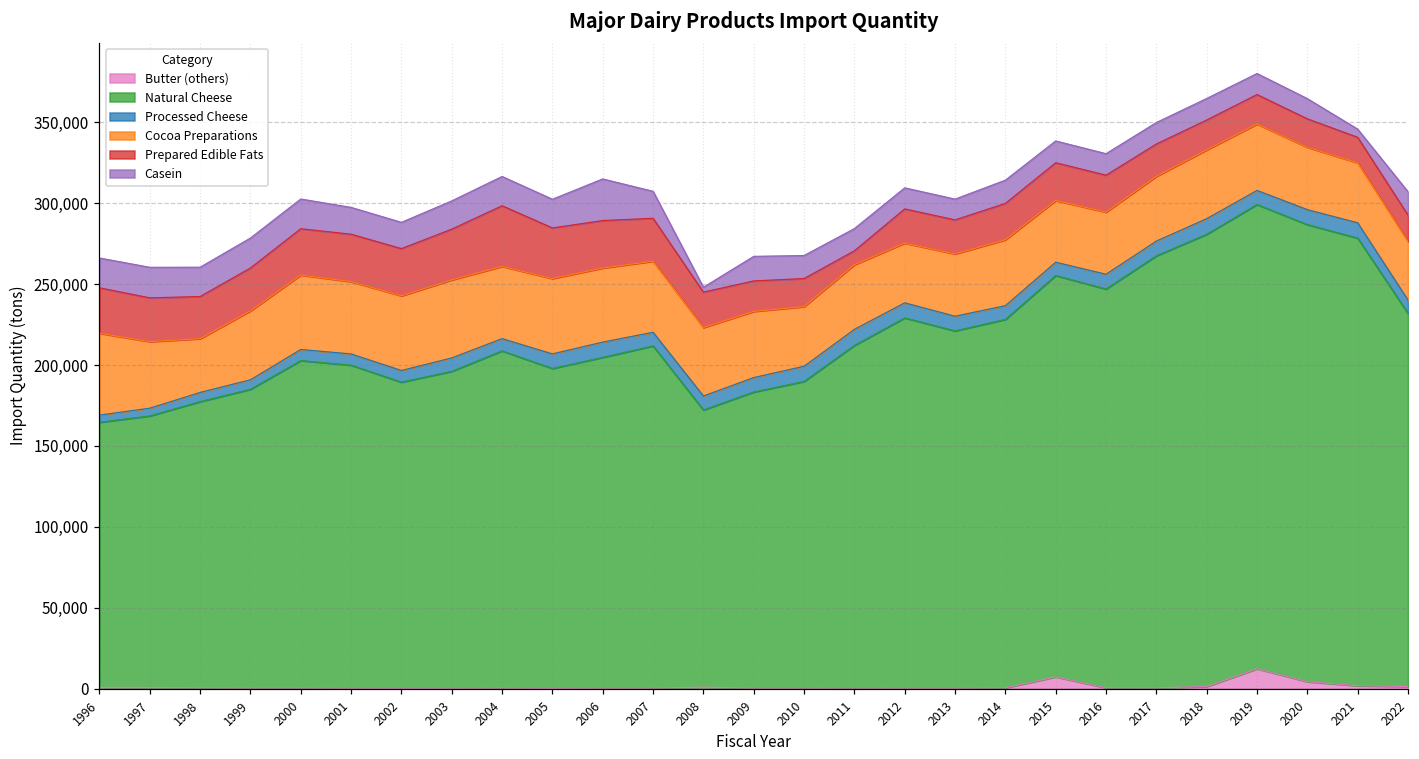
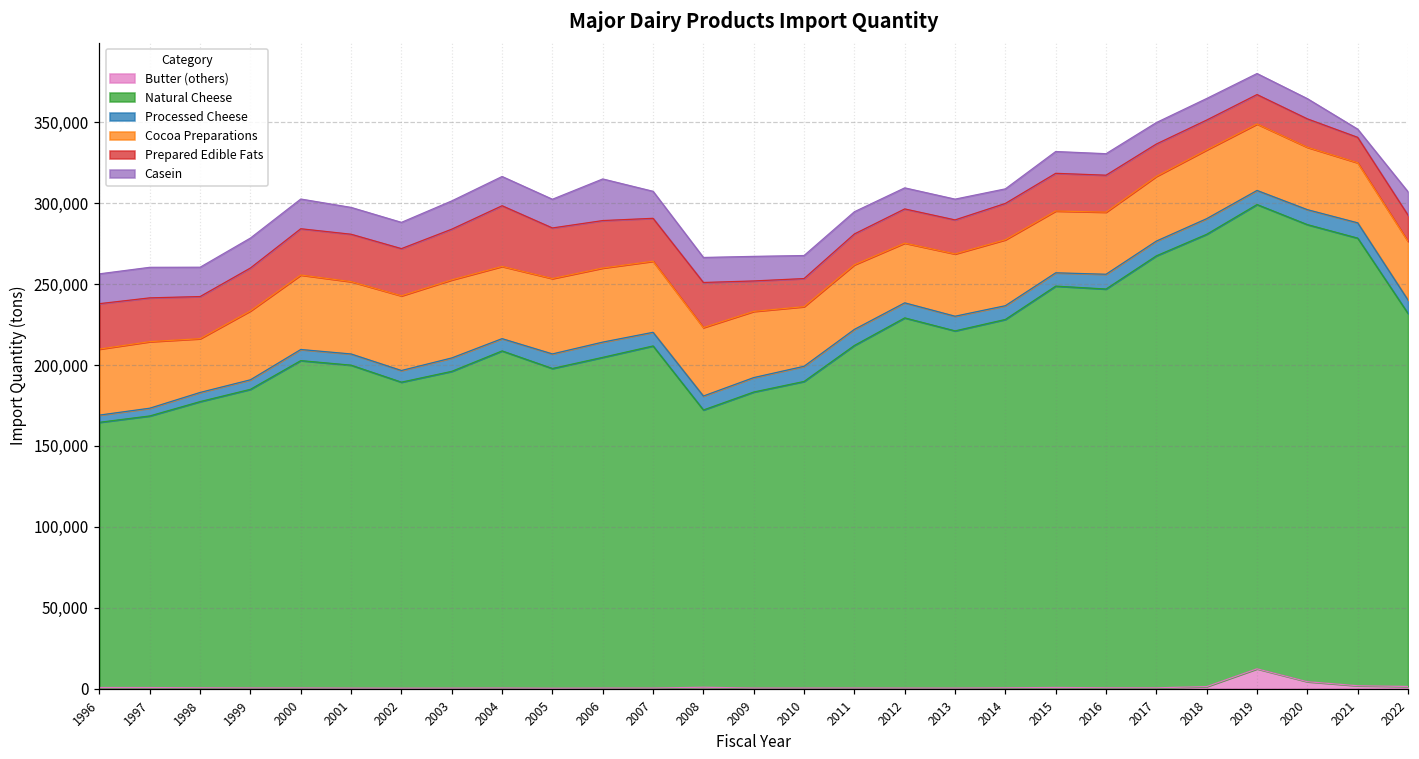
  {
    "Butter (others)": {
      "1996": "1,000",
      "1997": "1,000",
      "1998": "1,000",
      "1999": "0",
      "2000": "0",
      "2001": "0",
      "2002": "0",
      "2003": "0",
      "2004": "0",
      "2005": "0",
      "2006": "0",
      "2007": "0",
      "2008": "1,000",
      "2009": "0",
      "2010": "0",
      "2011": "0",
      "2012": "0",
      "2013": "0",
      "2014": "1,000",
-     "2015": "7,000",
+     "2015": "1,000",
      "2016": "1,000",
      "2017": "1,000",
      "2018": "1,000",
      "2019": "12,000",
      "2020": "4,000",
      "2021": "2,000",
      "2022": "1,000"
    },
    "Natural Cheese": {
      "1996": "164,000",
      "1997": "168,000",
      "1998": "177,000",
      "1999": "185,000",
      "2000": "202,000",
      "2001": "200,000",
      "2002": "189,000",
      "2003": "196,000",
      "2004": "208,000",
      "2005": "198,000",
      "2006": "204,000",
      "2007": "211,000",
      "2008": "171,000",
      "2009": "183,000",
      "2010": "189,000",
      "2011": "212,000",
      "2012": "229,000",
      "2013": "221,000",
      "2014": "228,000",
      "2015": "248,000",
      "2016": "246,000",
      "2017": "267,000",
      "2018": "280,000",
      "2019": "287,000",
      "2020": "282,000",
      "2021": "277,000",
      "2022": "231,000"
    },
    "Processed Cheese": {
      "1996": "4,000",
      "1997": "5,000",
      "1998": "6,000",
      "1999": "6,000",
      "2000": "7,000",
      "2001": "7,000",
      "2002": "7,000",
      "2003": "8,000",
      "2004": "8,000",
      "2005": "9,000",
      "2006": "9,000",
      "2007": "8,000",
      "2008": "9,000",
      "2009": "9,000",
      "2010": "9,000",
      "2011": "10,000",
      "2012": "9,000",
      "2013": "9,000",
      "2014": "8,000",
      "2015": "8,000",
      "2016": "9,000",
      "2017": "9,000",
      "2018": "10,000",
      "2019": "9,000",
      "2020": "9,000",
      "2021": "9,000",
      "2022": "8,000"
    },
    "Cocoa Preparations": {
-     "1996": "51,000",
+     "1996": "41,000",
      "1997": "41,000",
      "1998": "33,000",
      "1999": "43,000",
      "2000": "46,000",
      "2001": "45,000",
      "2002": "46,000",
      "2003": "48,000",
      "2004": "45,000",
      "2005": "47,000",
      "2006": "46,000",
      "2007": "44,000",
      "2008": "42,000",
      "2009": "41,000",
      "2010": "37,000",
      "2011": "40,000",
      "2012": "37,000",
      "2013": "39,000",
      "2014": "41,000",
      "2015": "38,000",
      "2016": "38,000",
      "2017": "40,000",
      "2018": "42,000",
      "2019": "41,000",
      "2020": "39,000",
      "2021": "37,000",
      "2022": "36,000"
    },
    "Prepared Edible Fats": {
      "1996": "28,000",
      "1997": "27,000",
      "1998": "26,000",
      "1999": "27,000",
      "2000": "29,000",
      "2001": "29,000",
      "2002": "29,000",
      "2003": "31,000",
      "2004": "38,000",
      "2005": "31,000",
      "2006": "29,000",
      "2007": "27,000",
-     "2008": "22,000",
+     "2008": "28,000",
      "2009": "19,000",
      "2010": "17,000",
-     "2011": "9,000",
+     "2011": "19,000",
      "2012": "21,000",
      "2013": "21,000",
      "2014": "22,000",
      "2015": "23,000",
      "2016": "23,000",
      "2017": "20,000",
      "2018": "18,000",
      "2019": "18,000",
      "2020": "18,000",
      "2021": "16,000",
      "2022": "16,000"
    },
    "Casein": {
      "1996": "18,000",
      "1997": "19,000",
      "1998": "18,000",
      "1999": "19,000",
      "2000": "18,000",
      "2001": "17,000",
      "2002": "16,000",
      "2003": "17,000",
      "2004": "18,000",
      "2005": "18,000",
      "2006": "26,000",
      "2007": "17,000",
-     "2008": "3,000",
+     "2008": "15,000",
      "2009": "15,000",
      "2010": "14,000",
      "2011": "14,000",
      "2012": "13,000",
      "2013": "13,000",
-     "2014": "14,000",
+     "2014": "9,000",
      "2015": "13,000",
      "2016": "13,000",
      "2017": "13,000",
      "2018": "13,000",
      "2019": "13,000",
      "2020": "12,000",
      "2021": "5,000",
      "2022": "14,000"
    }
  }
